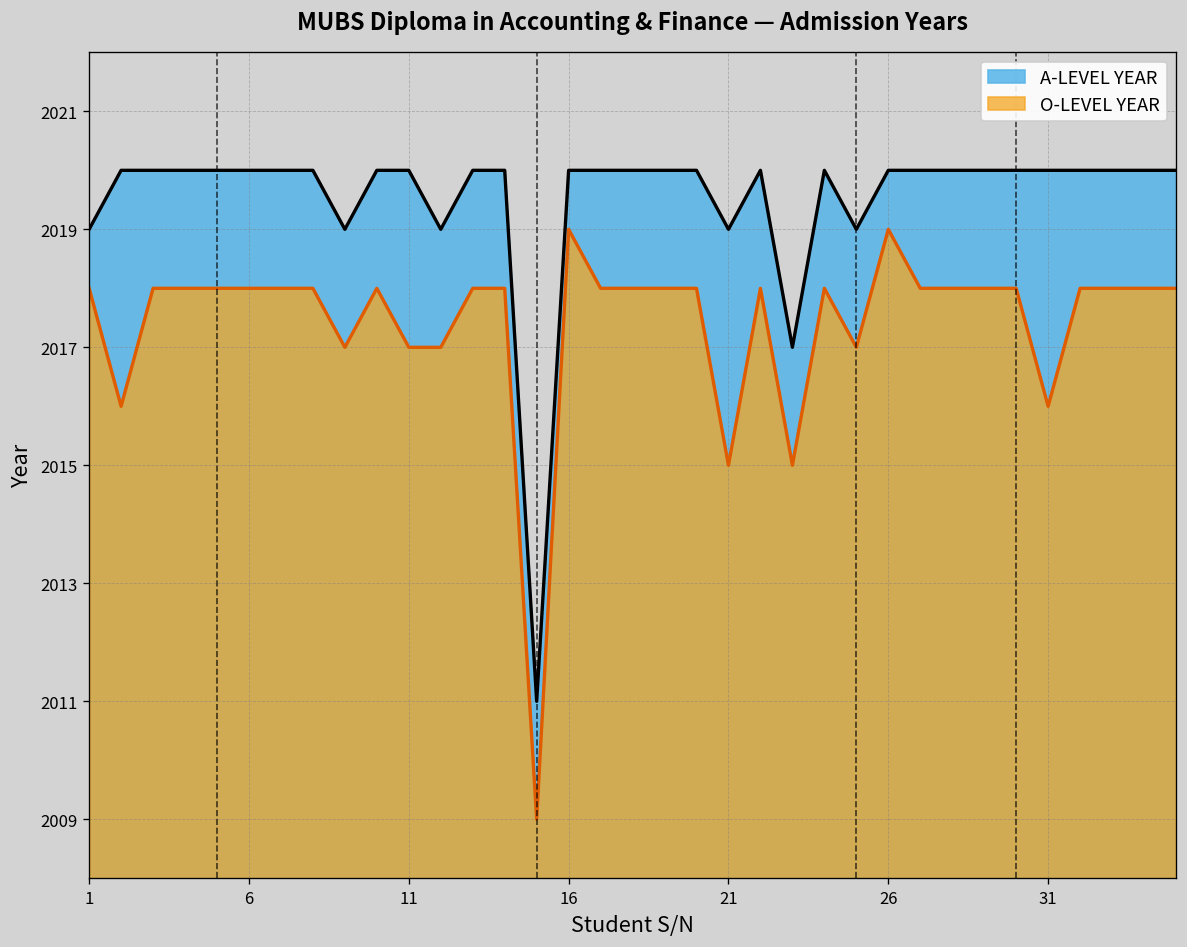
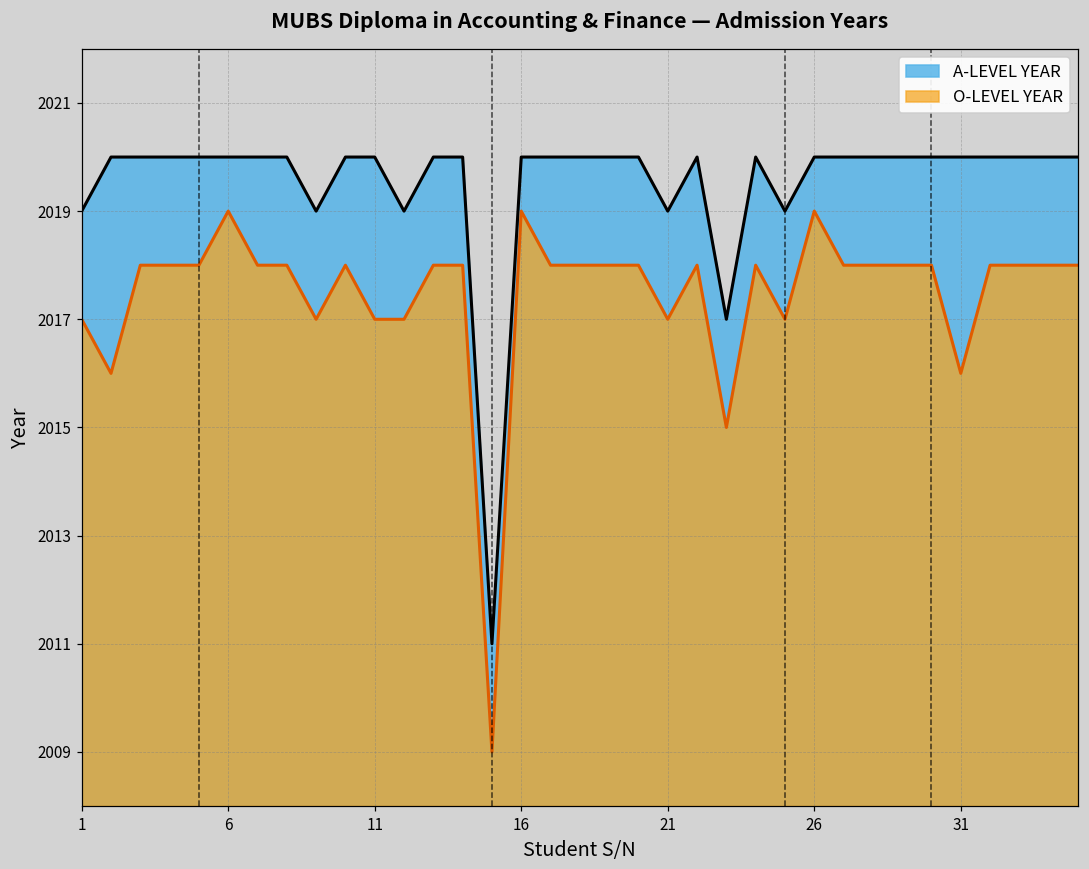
  {
    "A-LEVEL YEAR": {
      "1": 2019,
      "6": 2020,
      "11": 2020,
      "16": 2020,
      "21": 2019,
      "26": 2020,
      "31": 2020
    },
    "O-LEVEL YEAR": {
-     "1": 2018,
-     "6": 2018,
+     "1": 2017,
+     "6": 2019,
      "11": 2017,
      "16": 2019,
-     "21": 2015,
+     "21": 2017,
      "26": 2019,
      "31": 2016
    }
  }
